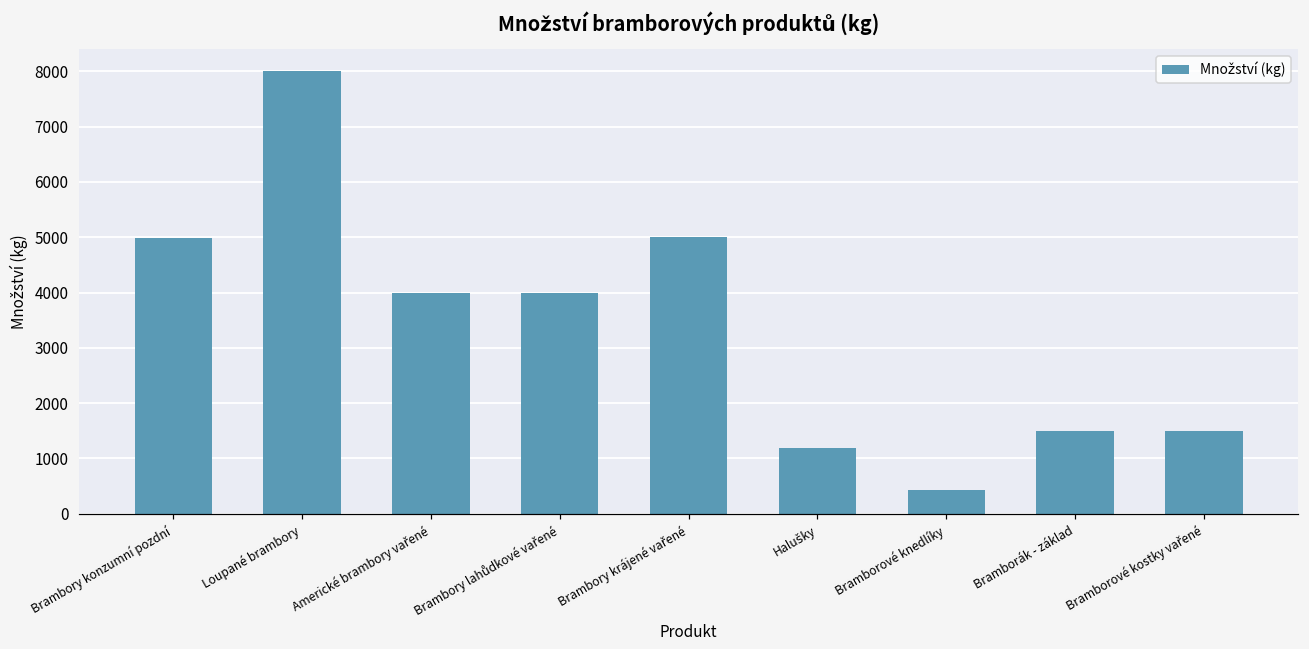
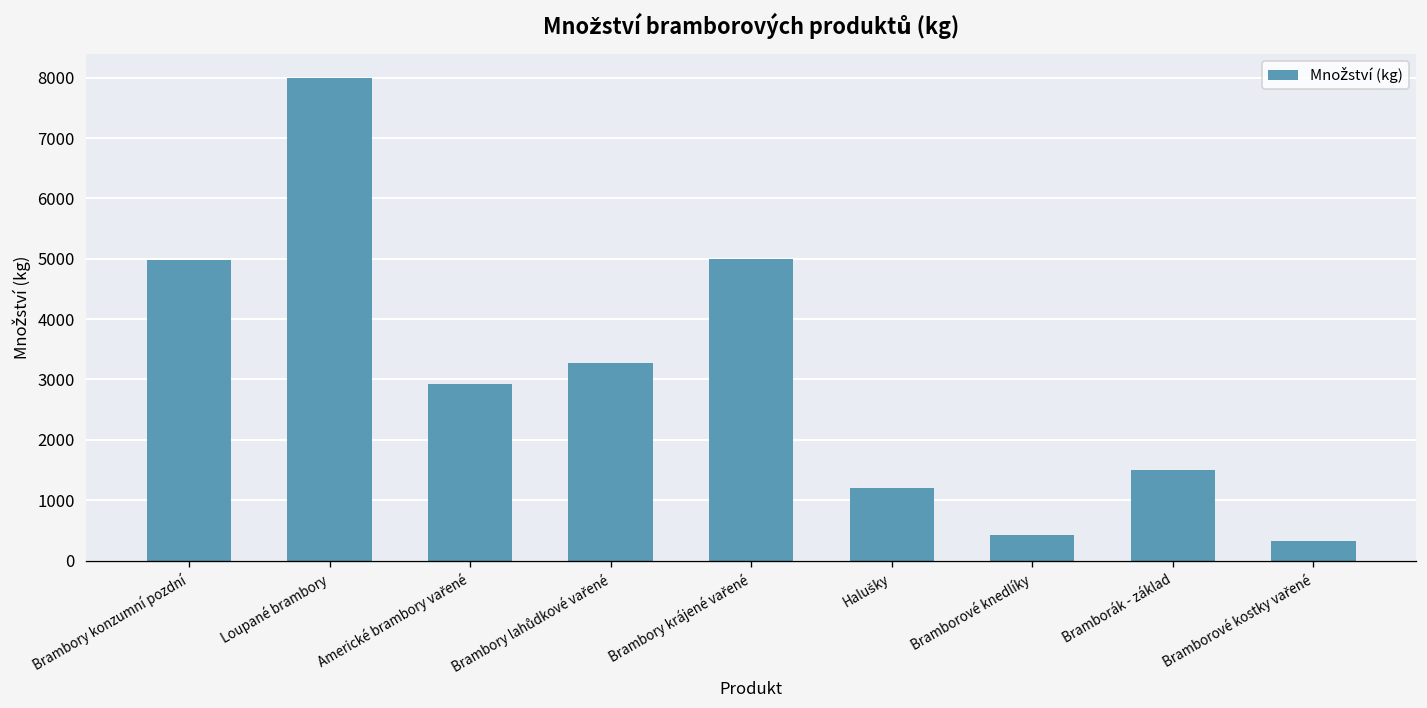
  {
    "Brambory konzumní pozdní": 5000,
    "Loupané brambory": 8000,
-   "Americké brambory vařené": 4000,
-   "Brambory lahůdkové vařené": 4000,
+   "Americké brambory vařené": 2900,
+   "Brambory lahůdkové vařené": 3300,
    "Brambory krájené vařené": 5000,
    "Halušky": 1200,
    "Bramborové knedlíky": 400,
    "Bramborák - základ": 1500,
-   "Bramborové kostky vařené": 1500
+   "Bramborové kostky vařené": 300
  }
